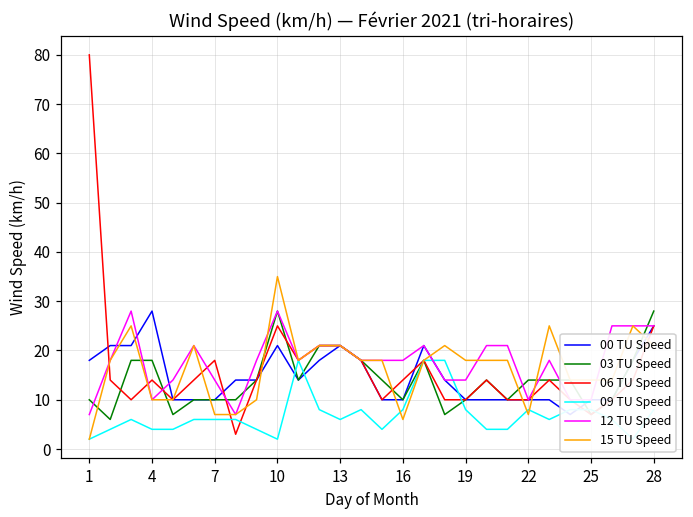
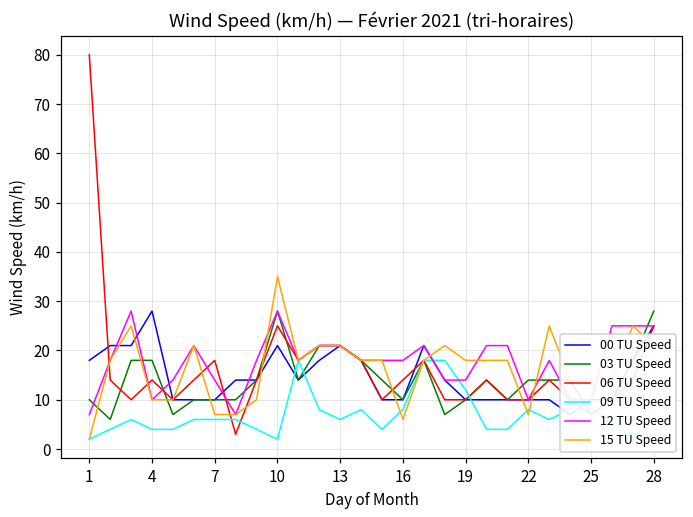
  {
    "00 TU Speed": {
      "1": 18,
      "4": 28,
      "10": 21
    },
    "03 TU Speed": {
      "1": 10,
      "4": 18,
      "22": 14,
      "28": 28
    },
    "06 TU Speed": {
      "1": 80,
      "4": 14,
      "7": 18,
      "10": 25,
      "16": 14
    },
    "09 TU Speed": {
      "4": 4,
      "7": 6,
      "10": 2,
      "13": 6,
      "16": 8,
-     "19": 8,
+     "19": 12,
      "22": 8
    },
    "12 TU Speed": {
      "1": 7,
      "7": 14,
      "16": 18,
      "19": 14
    },
    "15 TU Speed": {
      "7": 7,
      "10": 35,
      "16": 6,
      "19": 18,
      "22": 7,
      "28": 21
    }
  }
